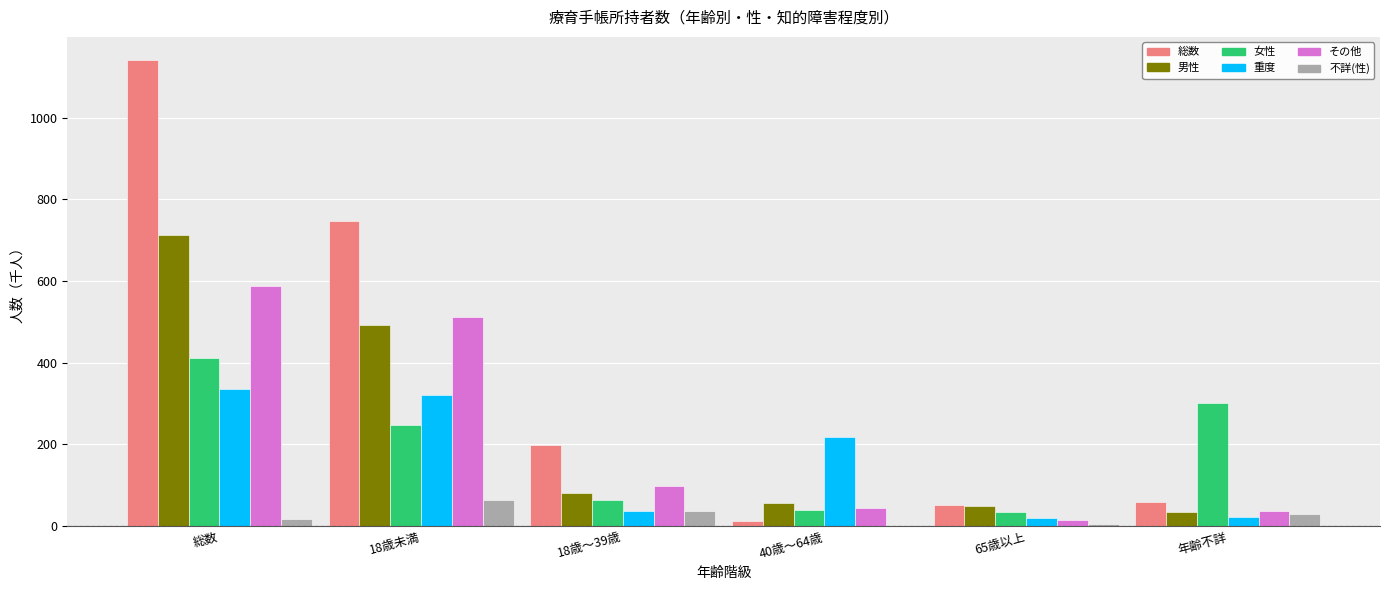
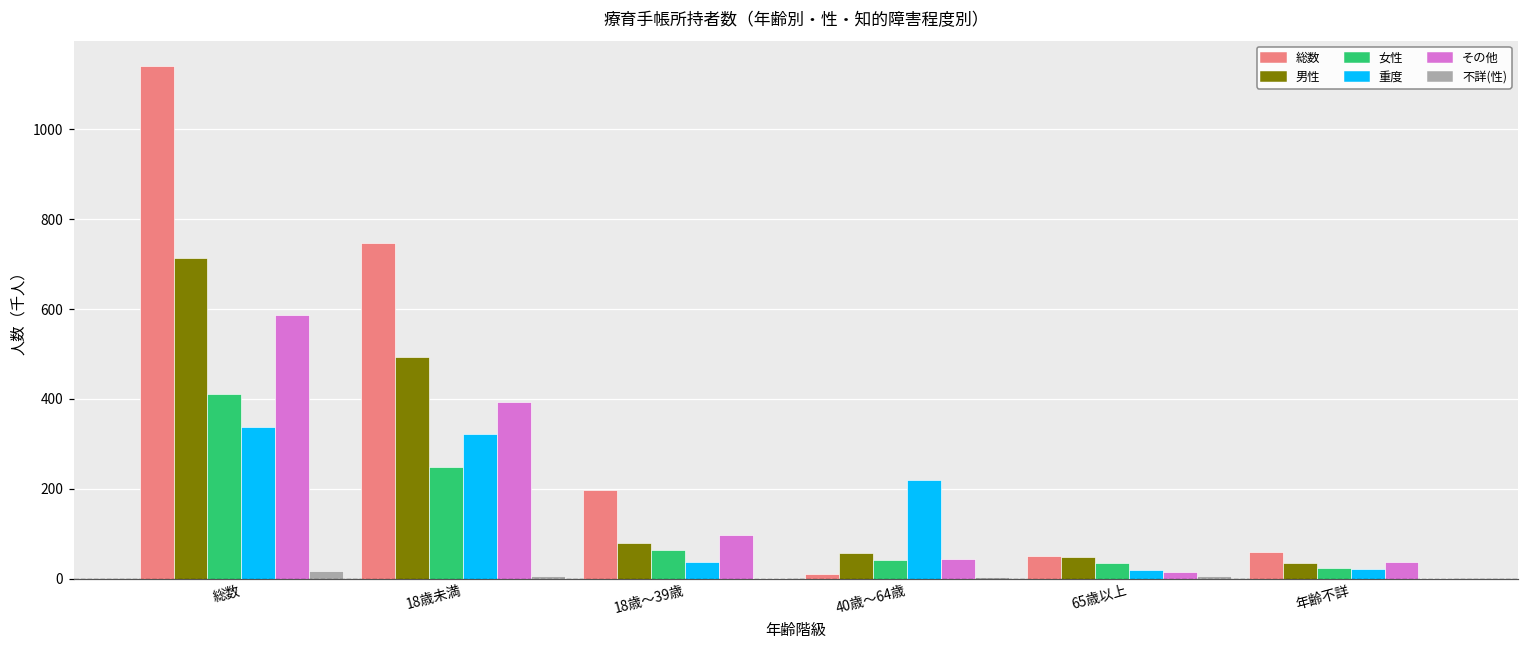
  {
    "総数": {
      "総数": 1140,
      "18歳未満": 750,
      "18歳～39歳": 200,
      "40歳～64歳": 10,
      "65歳以上": 50,
      "年齢不詳": 60
    },
    "男性": {
      "総数": 710,
      "18歳未満": 490,
      "18歳～39歳": 80,
      "40歳～64歳": 60,
      "65歳以上": 50,
      "年齢不詳": 30
    },
    "女性": {
      "総数": 410,
      "18歳未満": 250,
      "18歳～39歳": 60,
      "40歳～64歳": 40,
      "65歳以上": 30,
-     "年齢不詳": 300
+     "年齢不詳": 20
    },
    "重度": {
      "総数": 340,
      "18歳未満": 320,
      "18歳～39歳": 40,
      "40歳～64歳": 220,
      "65歳以上": 20,
      "年齢不詳": 20
    },
    "その他": {
      "総数": 590,
-     "18歳未満": 510,
+     "18歳未満": 390,
      "18歳～39歳": 100,
      "40歳～64歳": 40,
      "65歳以上": 10,
      "年齢不詳": 40
    },
    "不詳(性)": {
      "総数": 20,
-     "18歳未満": 60,
-     "18歳～39歳": 40,
-     "年齢不詳": 30
+     "18歳未満": 0,
+     "18歳～39歳": 0,
+     "年齢不詳": 0
    }
  }
